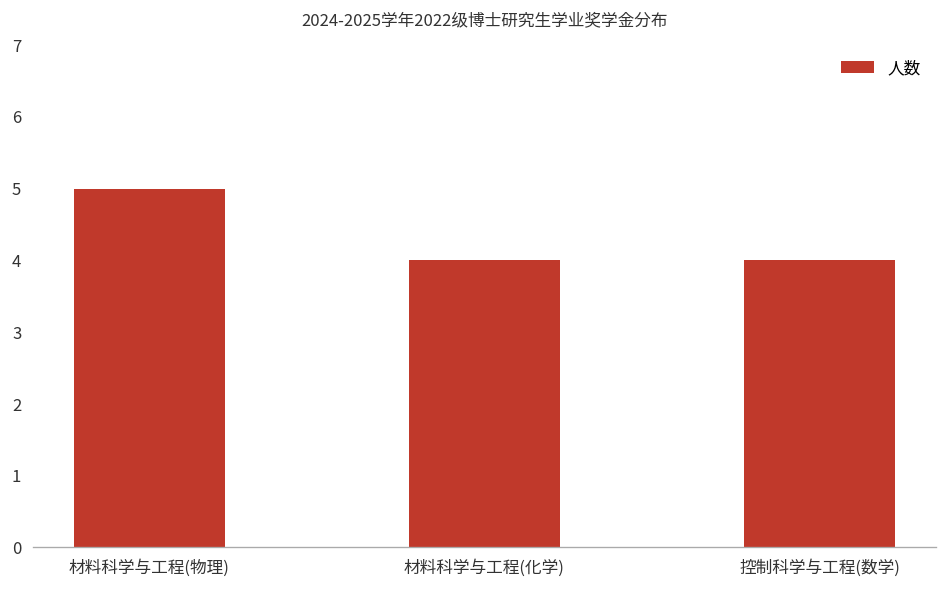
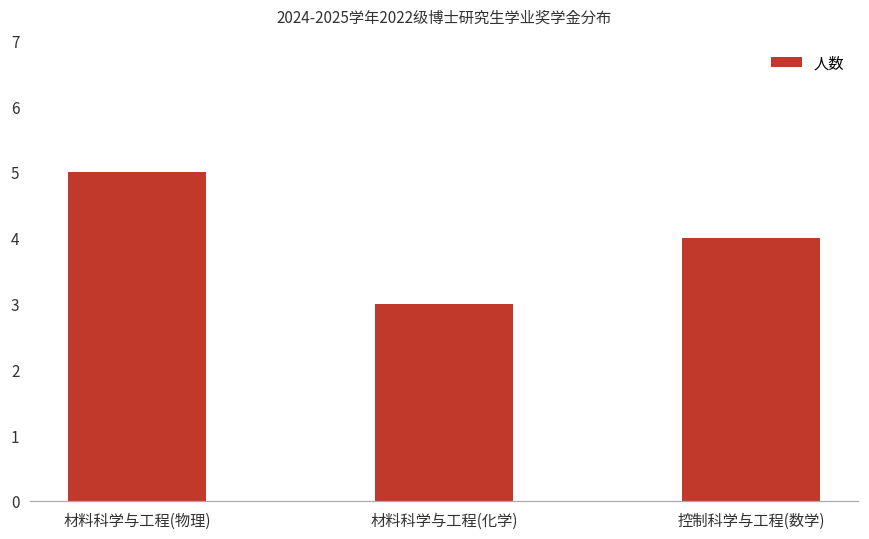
  {
    "材料科学与工程(物理)": 5,
-   "材料科学与工程(化学)": 4,
+   "材料科学与工程(化学)": 3,
    "控制科学与工程(数学)": 4
  }
